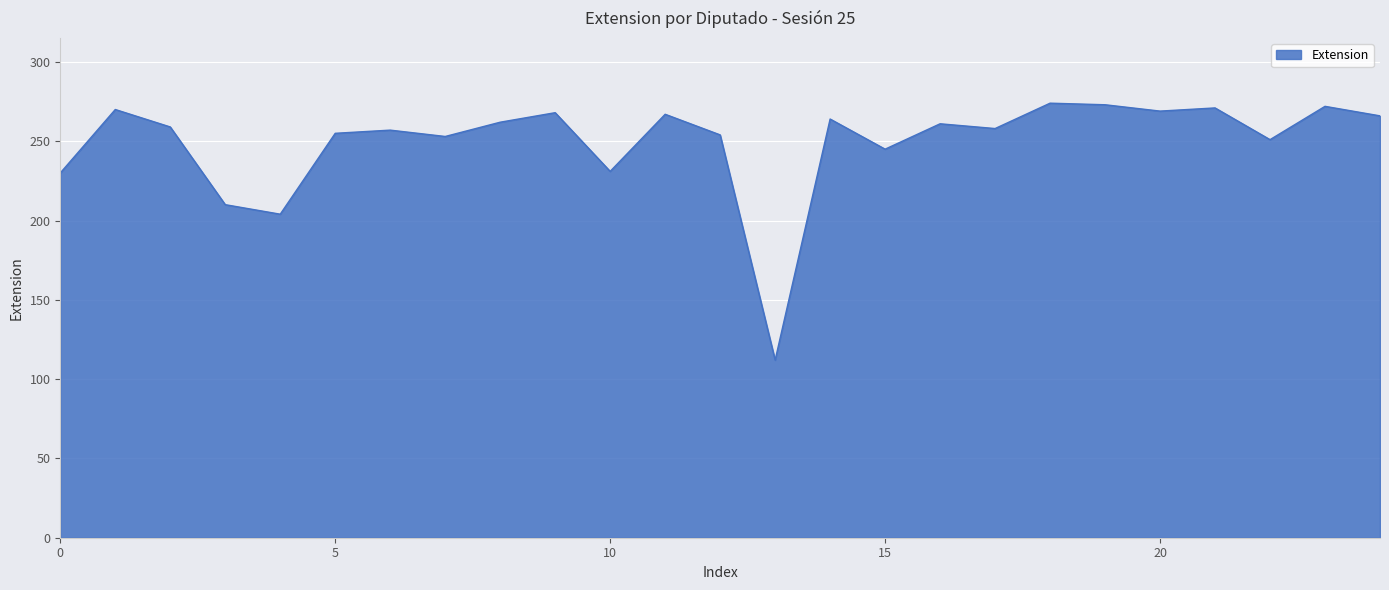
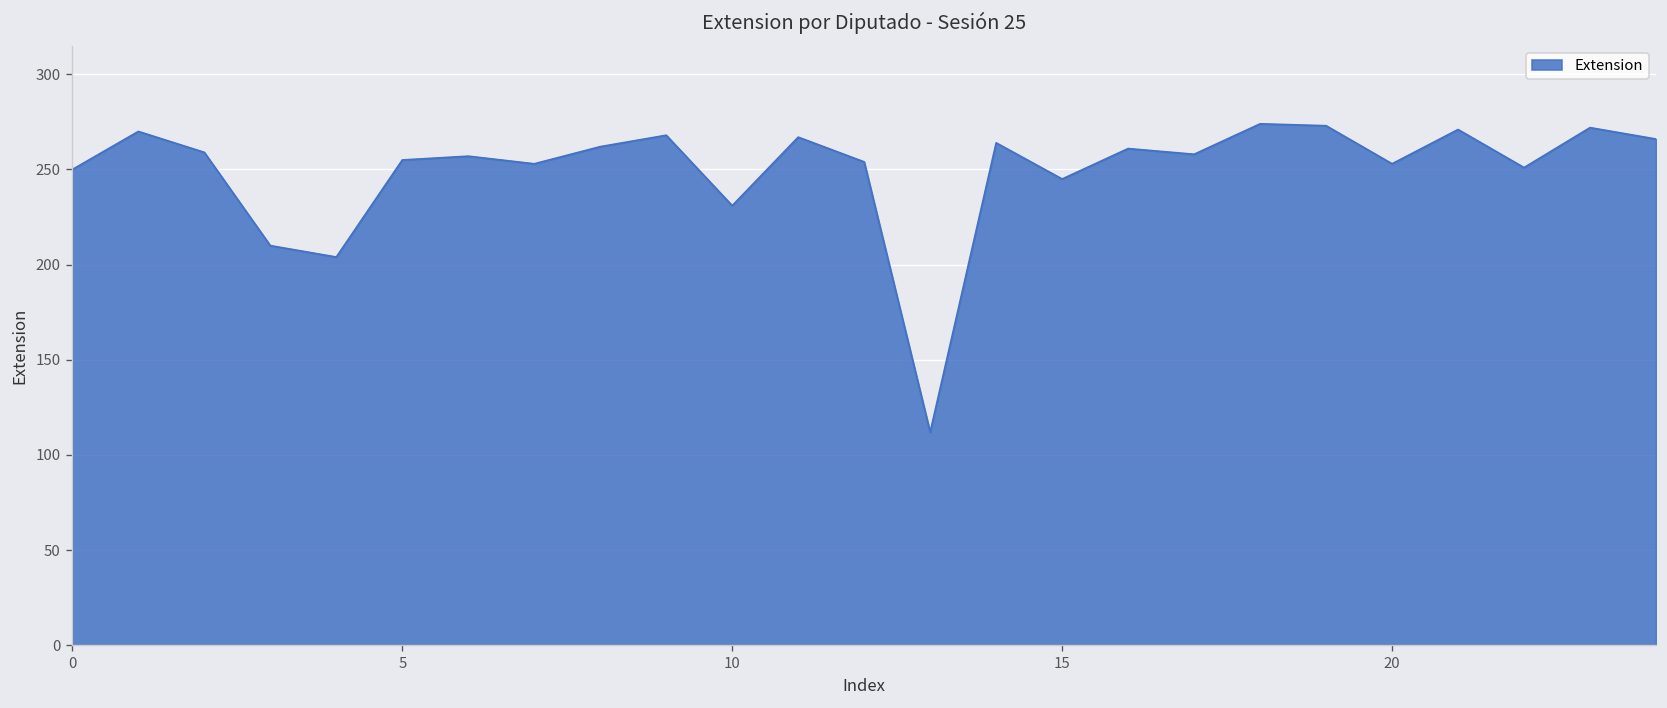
  {
-   "0": 230,
+   "0": 250,
    "5": 255,
    "10": 231,
    "15": 245,
-   "20": 269
+   "20": 253
  }
